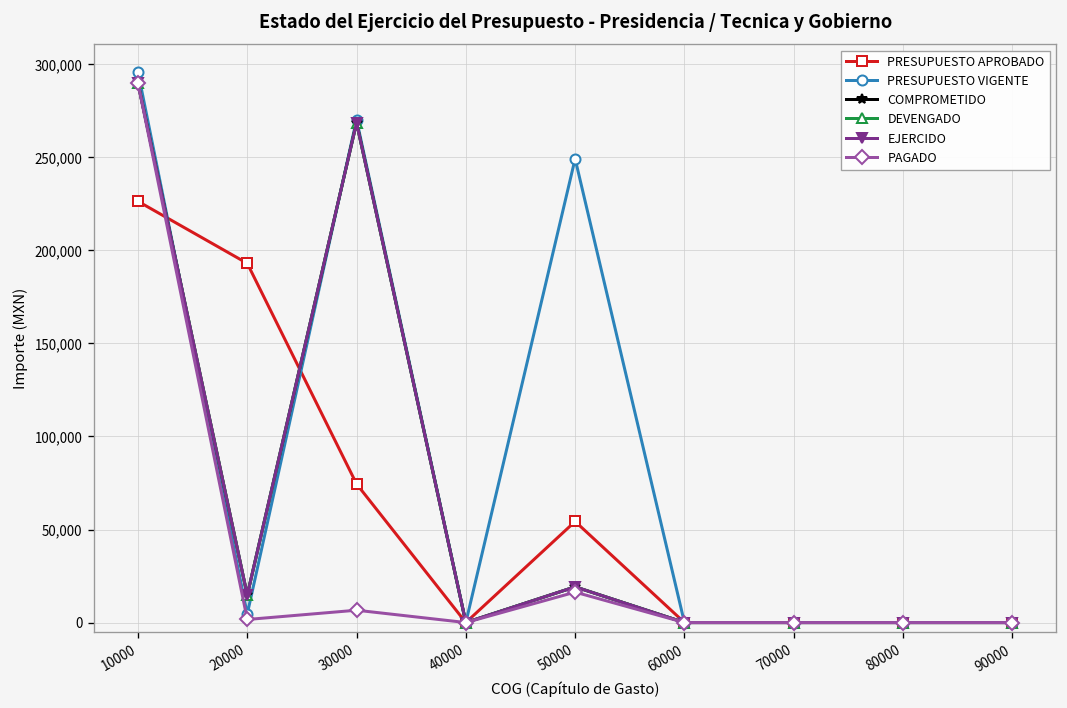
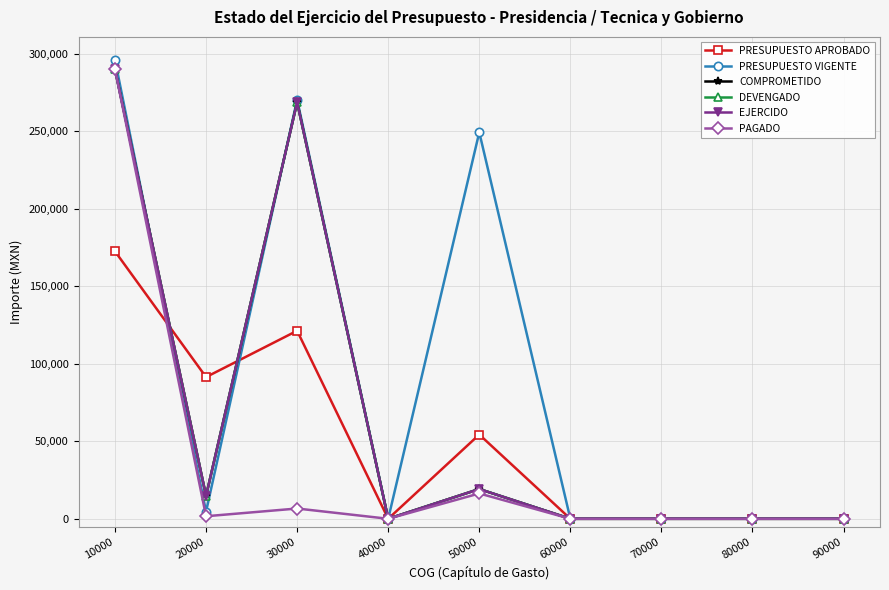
  {
    "PRESUPUESTO APROBADO": {
-     "10000": "226,000",
-     "20000": "193,000",
-     "30000": "74,000",
+     "10000": "173,000",
+     "20000": "91,000",
+     "30000": "121,000",
      "50000": "54,000"
    },
    "PRESUPUESTO VIGENTE": {
      "10000": "296,000",
      "20000": "5,000",
      "30000": "270,000",
      "50000": "249,000"
    }
  }
